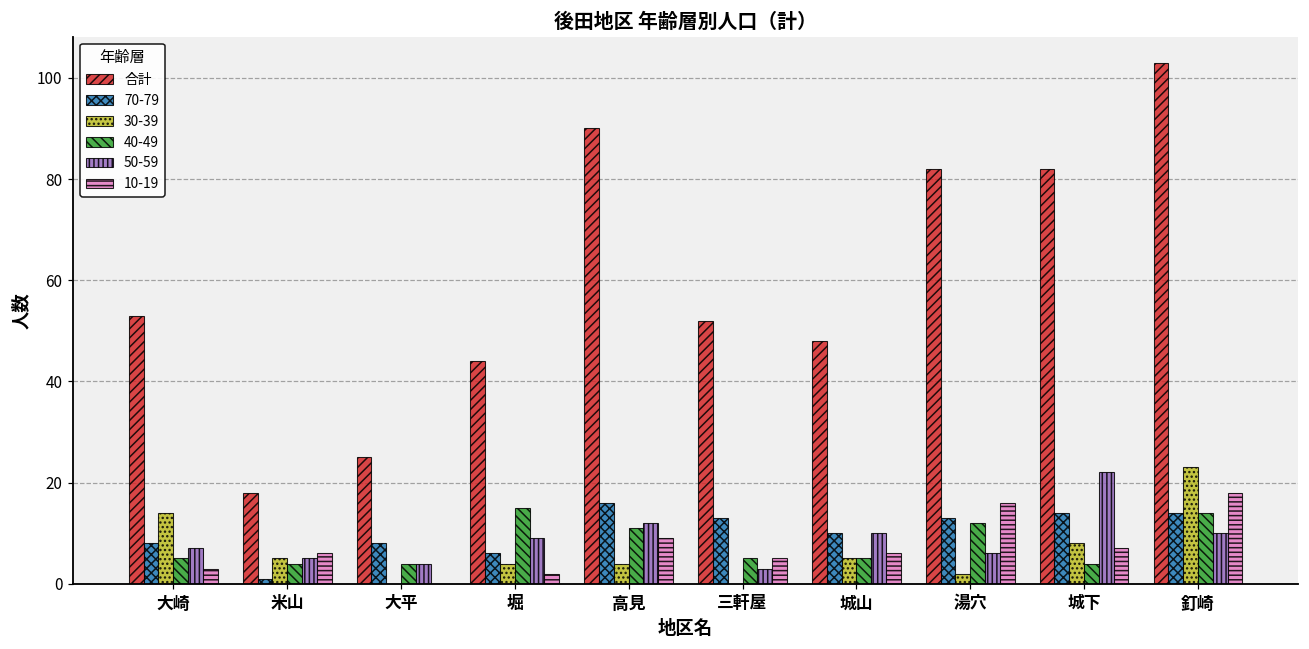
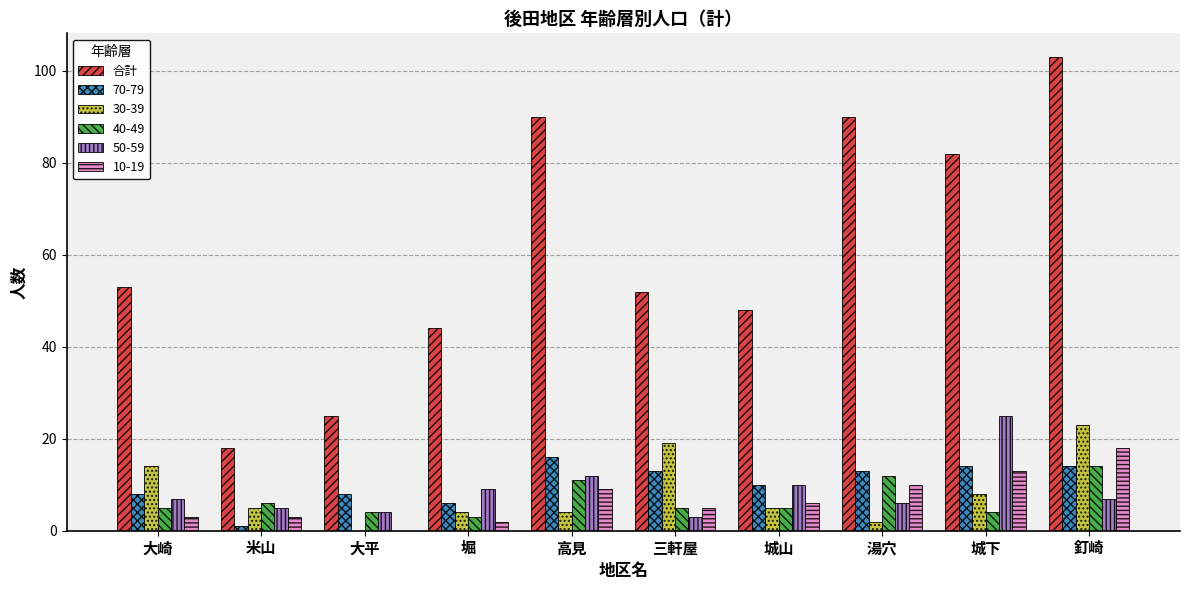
  {
    "合計": {
      "大崎": 53,
      "米山": 18,
      "大平": 25,
      "堀": 44,
      "高見": 90,
      "三軒屋": 52,
      "城山": 48,
-     "湯穴": 82,
+     "湯穴": 90,
      "城下": 82,
      "釘崎": 103
    },
    "70-79": {
      "大崎": 8,
      "米山": 1,
      "大平": 8,
      "堀": 6,
      "高見": 16,
      "三軒屋": 13,
      "城山": 10,
      "湯穴": 13,
      "城下": 14,
      "釘崎": 14
    },
    "30-39": {
      "大崎": 14,
      "米山": 5,
      "大平": 0,
      "堀": 4,
      "高見": 4,
-     "三軒屋": 0,
+     "三軒屋": 19,
      "城山": 5,
      "湯穴": 2,
      "城下": 8,
      "釘崎": 23
    },
    "40-49": {
      "大崎": 5,
-     "米山": 4,
+     "米山": 6,
      "大平": 4,
-     "堀": 15,
+     "堀": 3,
      "高見": 11,
      "三軒屋": 5,
      "城山": 5,
      "湯穴": 12,
      "城下": 4,
      "釘崎": 14
    },
    "50-59": {
      "大崎": 7,
      "米山": 5,
      "大平": 4,
      "堀": 9,
      "高見": 12,
      "三軒屋": 3,
      "城山": 10,
      "湯穴": 6,
-     "城下": 22,
-     "釘崎": 10
+     "城下": 25,
+     "釘崎": 7
    },
    "10-19": {
      "大崎": 3,
-     "米山": 6,
+     "米山": 3,
      "大平": 0,
      "堀": 2,
      "高見": 9,
      "三軒屋": 5,
      "城山": 6,
-     "湯穴": 16,
-     "城下": 7,
+     "湯穴": 10,
+     "城下": 13,
      "釘崎": 18
    }
  }
